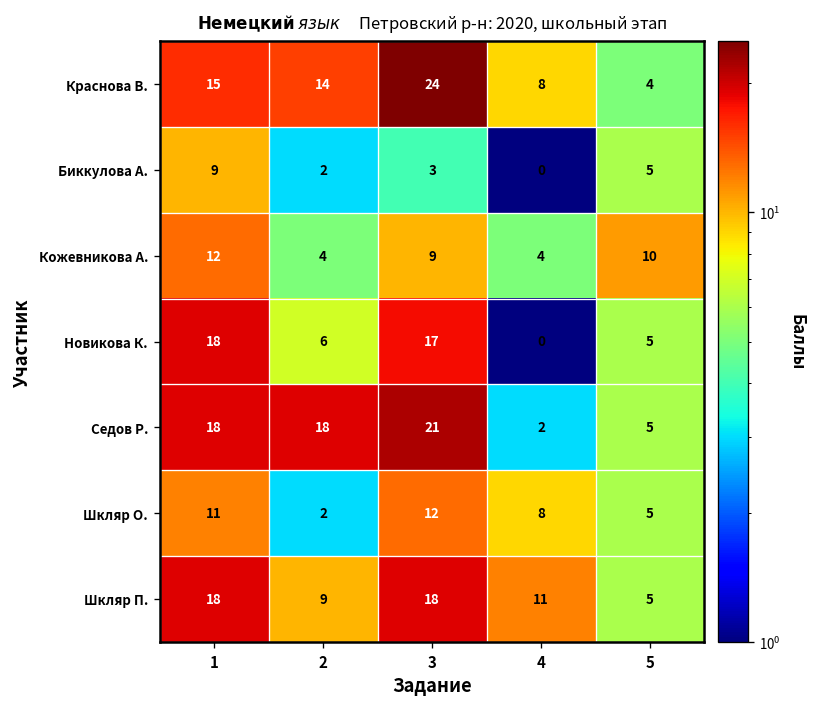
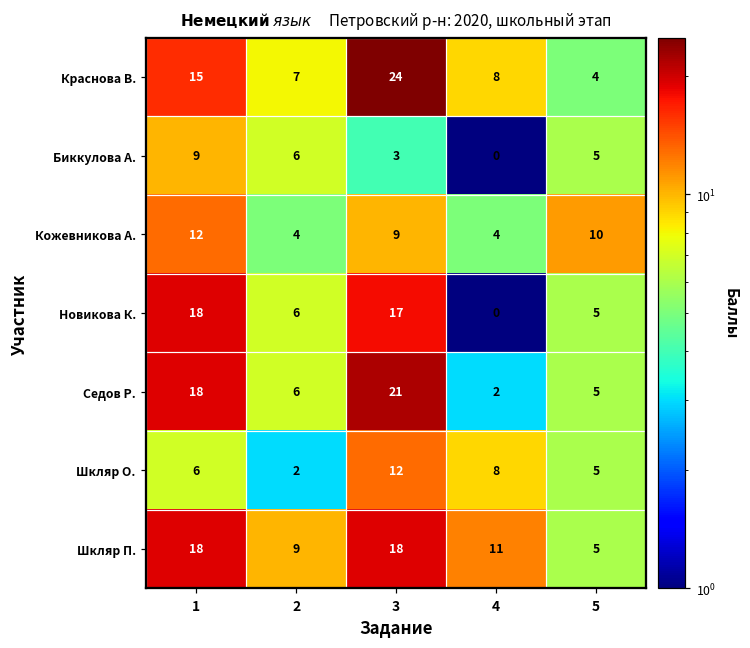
  {
    "Краснова В.": {
      "1": 15,
-     "2": 14,
+     "2": 7,
      "3": 24,
      "4": 8,
      "5": 4
    },
    "Биккулова А.": {
      "1": 9,
-     "2": 2,
+     "2": 6,
      "3": 3,
      "4": 0,
      "5": 5
    },
    "Кожевникова А.": {
      "1": 12,
      "2": 4,
      "3": 9,
      "4": 4,
      "5": 10
    },
    "Новикова К.": {
      "1": 18,
      "2": 6,
      "3": 17,
      "4": 0,
      "5": 5
    },
    "Седов Р.": {
      "1": 18,
-     "2": 18,
+     "2": 6,
      "3": 21,
      "4": 2,
      "5": 5
    },
    "Шкляр О.": {
-     "1": 11,
+     "1": 6,
      "2": 2,
      "3": 12,
      "4": 8,
      "5": 5
    },
    "Шкляр П.": {
      "1": 18,
      "2": 9,
      "3": 18,
      "4": 11,
      "5": 5
    }
  }
